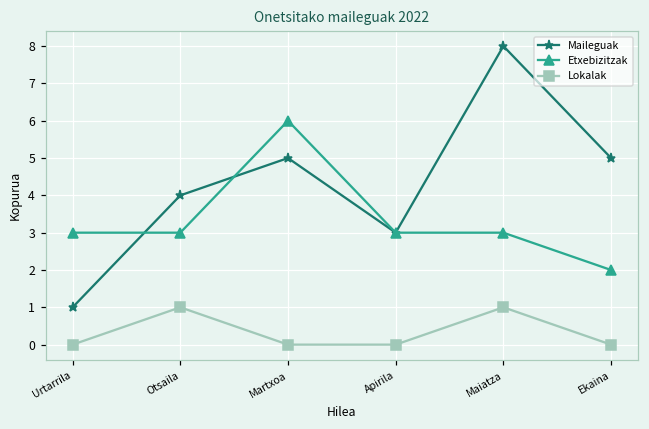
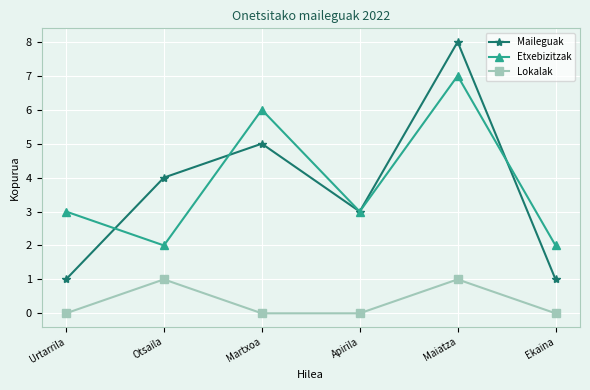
  {
    "Maileguak": {
      "Urtarrila": 1,
      "Otsaila": 4,
      "Martxoa": 5,
      "Maiatza": 8,
-     "Ekaina": 5
+     "Ekaina": 1
    },
    "Etxebizitzak": {
      "Urtarrila": 3,
-     "Otsaila": 3,
+     "Otsaila": 2,
      "Martxoa": 6,
-     "Maiatza": 3,
+     "Maiatza": 7,
      "Ekaina": 2
    },
    "Lokalak": {
      "Urtarrila": 0,
      "Otsaila": 1,
      "Martxoa": 0,
      "Apirila": 0,
      "Maiatza": 1,
      "Ekaina": 0
    }
  }
